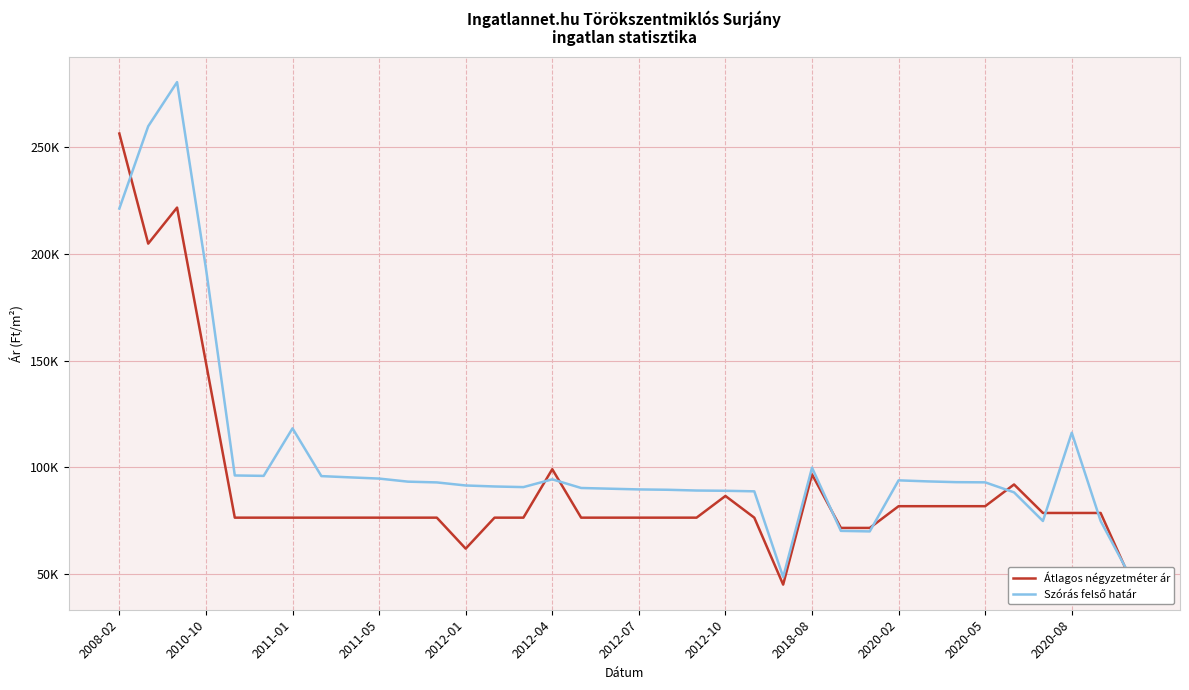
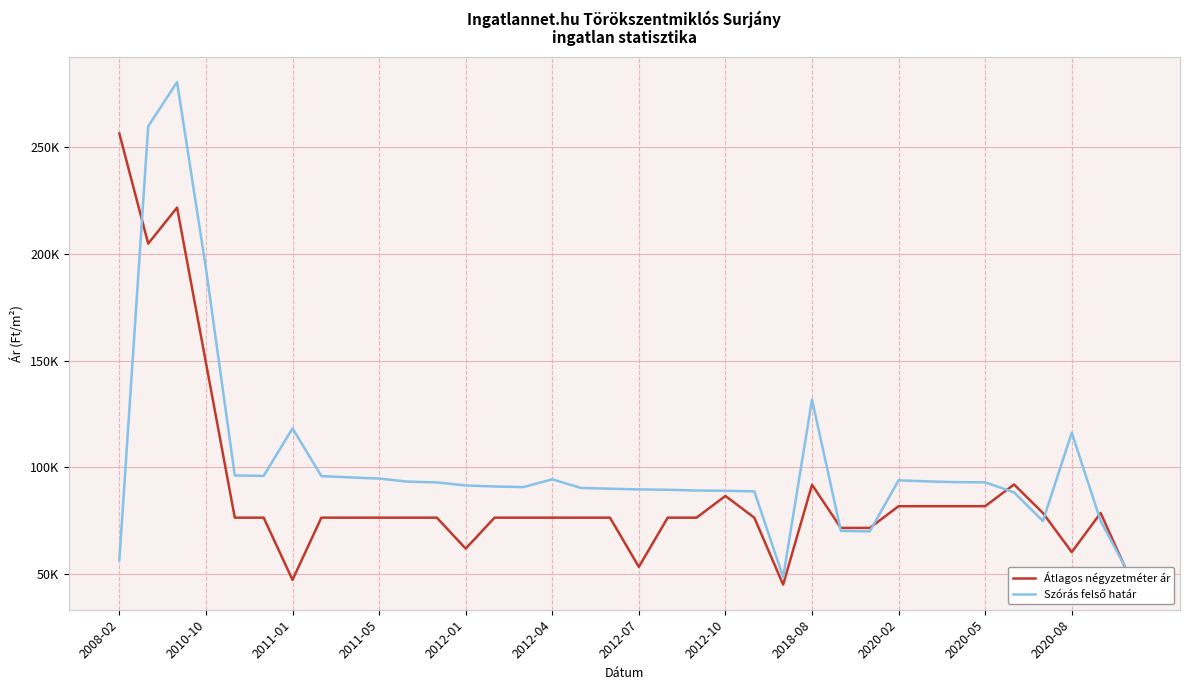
  {
    "Átlagos négyzetméter ár": {
      "2008-02": 256000,
      "2010-10": 149000,
-     "2011-01": 76000,
+     "2011-01": 47000,
      "2011-05": 76000,
      "2012-01": 62000,
-     "2012-04": 99000,
-     "2012-07": 76000,
+     "2012-04": 76000,
+     "2012-07": 53000,
      "2012-10": 87000,
-     "2018-08": 97000,
+     "2018-08": 92000,
      "2020-02": 82000,
      "2020-05": 82000,
-     "2020-08": 79000
+     "2020-08": 60000
    },
    "Szórás felső határ": {
-     "2008-02": 221000,
+     "2008-02": 57000,
      "2010-10": 193000,
      "2011-01": 118000,
      "2011-05": 95000,
      "2012-01": 92000,
      "2012-04": 94000,
      "2012-07": 90000,
      "2012-10": 89000,
-     "2018-08": 100000,
+     "2018-08": 132000,
      "2020-02": 94000,
      "2020-05": 93000,
      "2020-08": 116000
    }
  }
